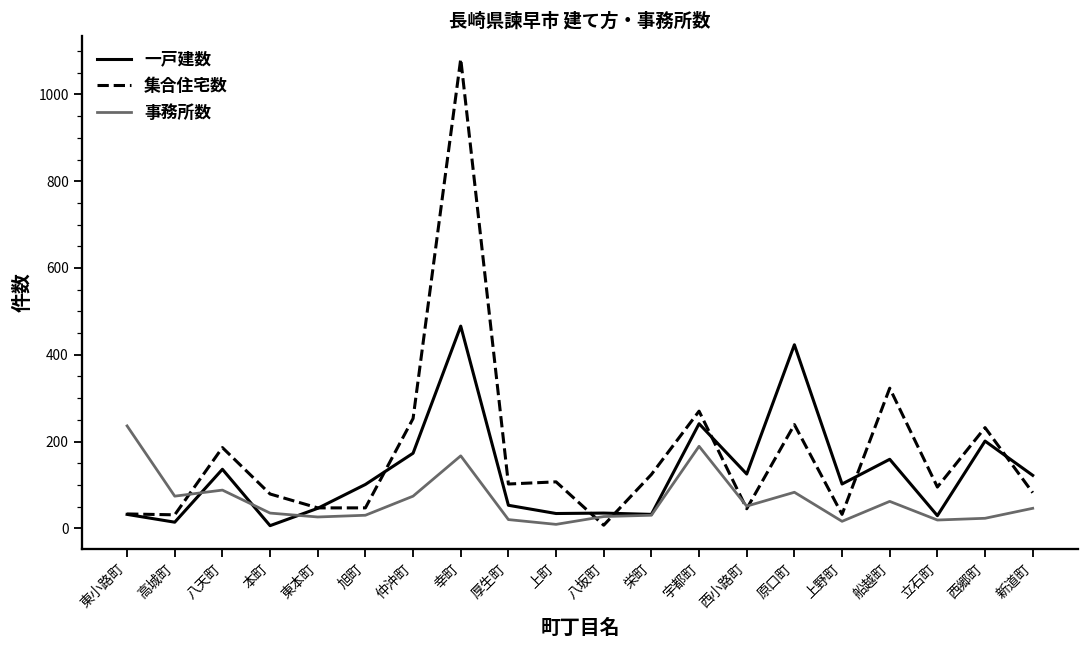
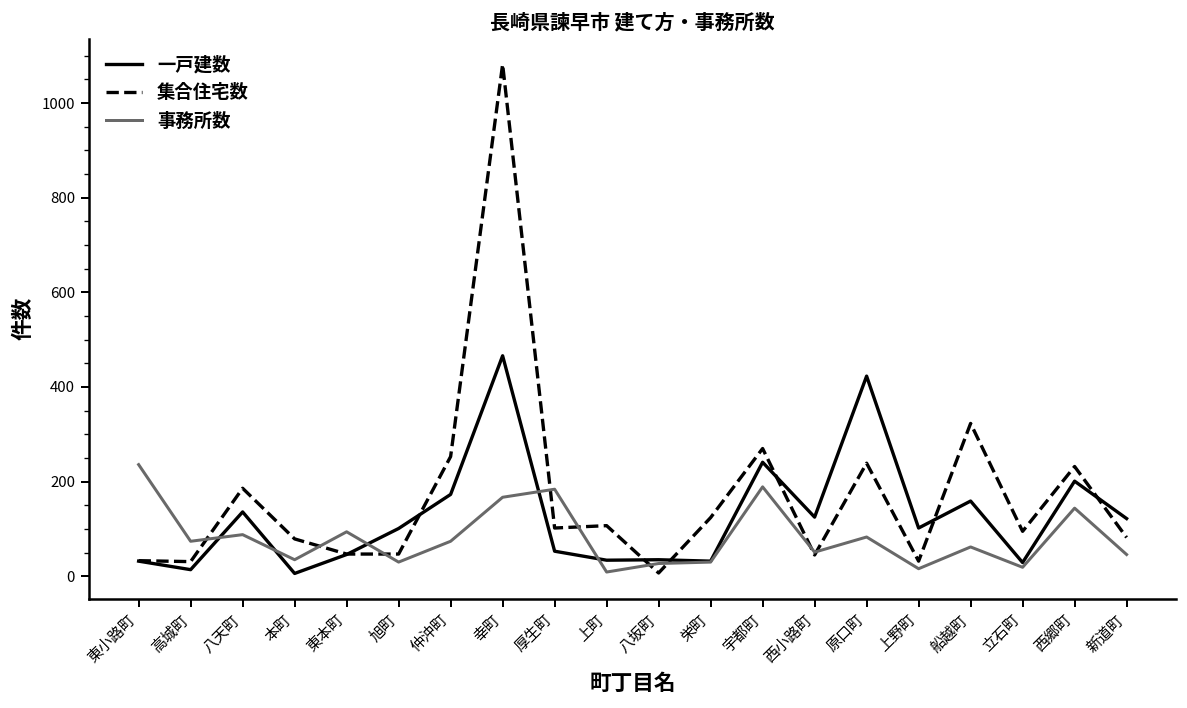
  {
    "事務所数": {
      "東小路町": 240,
      "高城町": 70,
      "八天町": 90,
      "本町": 40,
-     "東本町": 30,
+     "東本町": 90,
      "旭町": 30,
      "仲沖町": 70,
      "幸町": 170,
-     "厚生町": 20,
+     "厚生町": 180,
      "上町": 10,
      "八坂町": 30,
      "宇都町": 190,
      "原口町": 80,
      "上野町": 20,
      "船越町": 60,
      "立石町": 20,
-     "西郷町": 20,
+     "西郷町": 140,
      "新道町": 50
    }
  }
